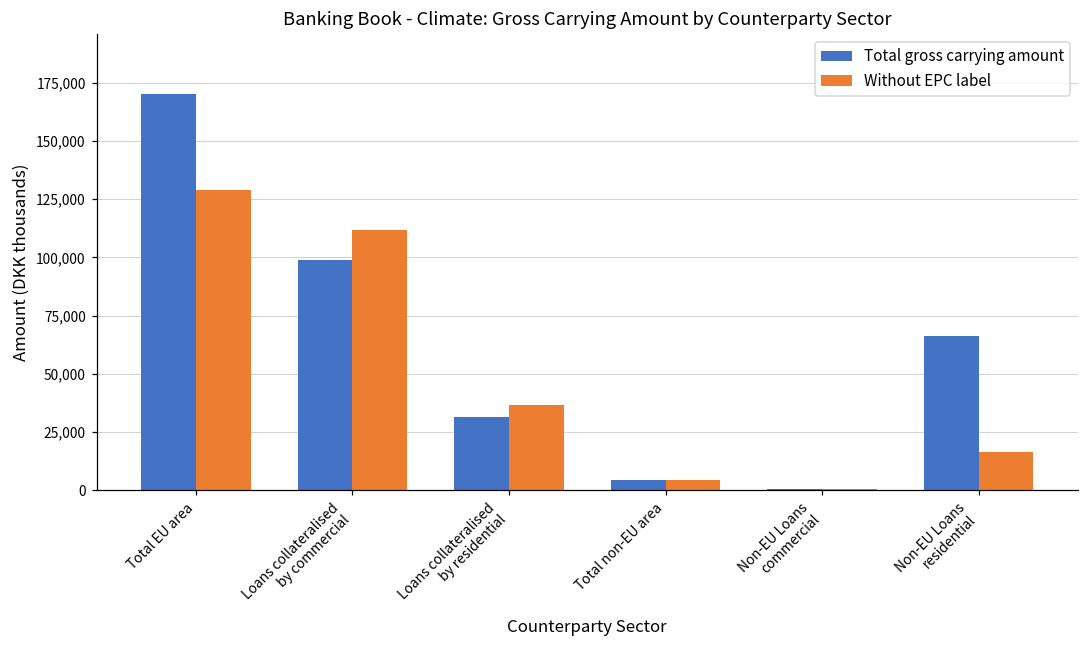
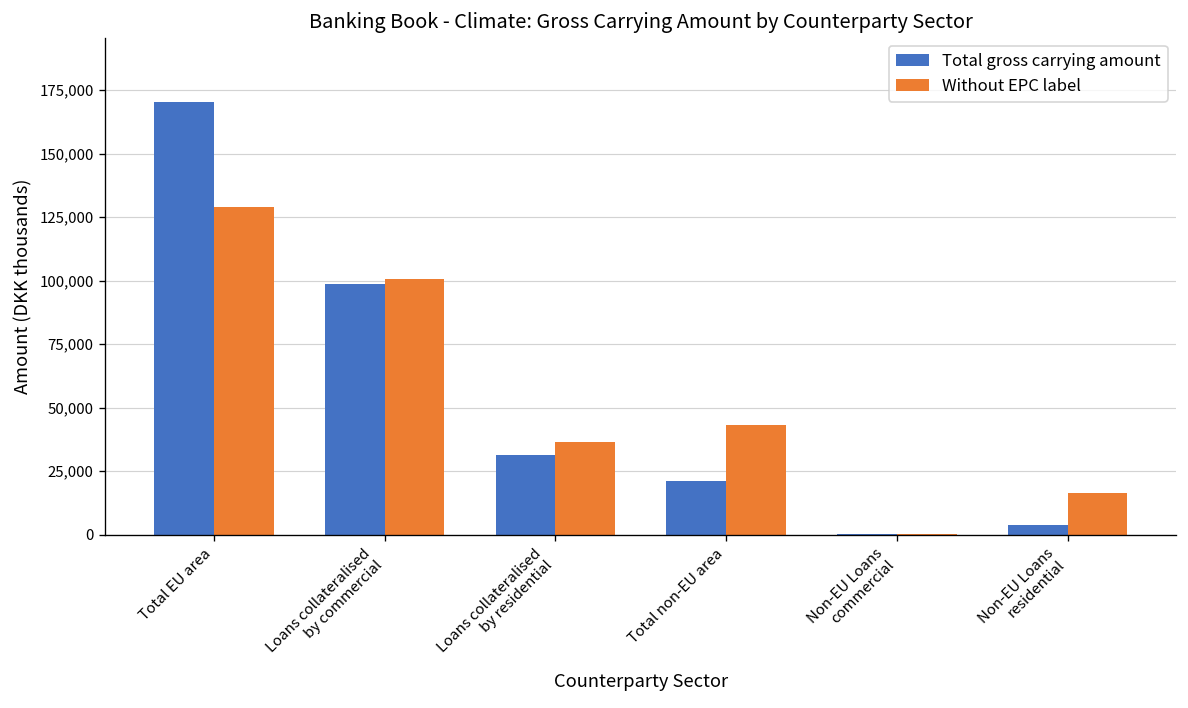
  {
    "Total gross carrying amount": {
      "Total EU area": "170,000",
      "Loans collateralised by commercial": "99,000",
      "Loans collateralised by residential": "31,000",
-     "Total non-EU area": "4,000",
-     "Non-EU Loans residential": "66,000"
+     "Total non-EU area": "21,000",
+     "Non-EU Loans residential": "4,000"
    },
    "Without EPC label": {
      "Total EU area": "129,000",
-     "Loans collateralised by commercial": "112,000",
+     "Loans collateralised by commercial": "101,000",
      "Loans collateralised by residential": "36,000",
-     "Total non-EU area": "4,000",
+     "Total non-EU area": "43,000",
      "Non-EU Loans residential": "17,000"
    }
  }
